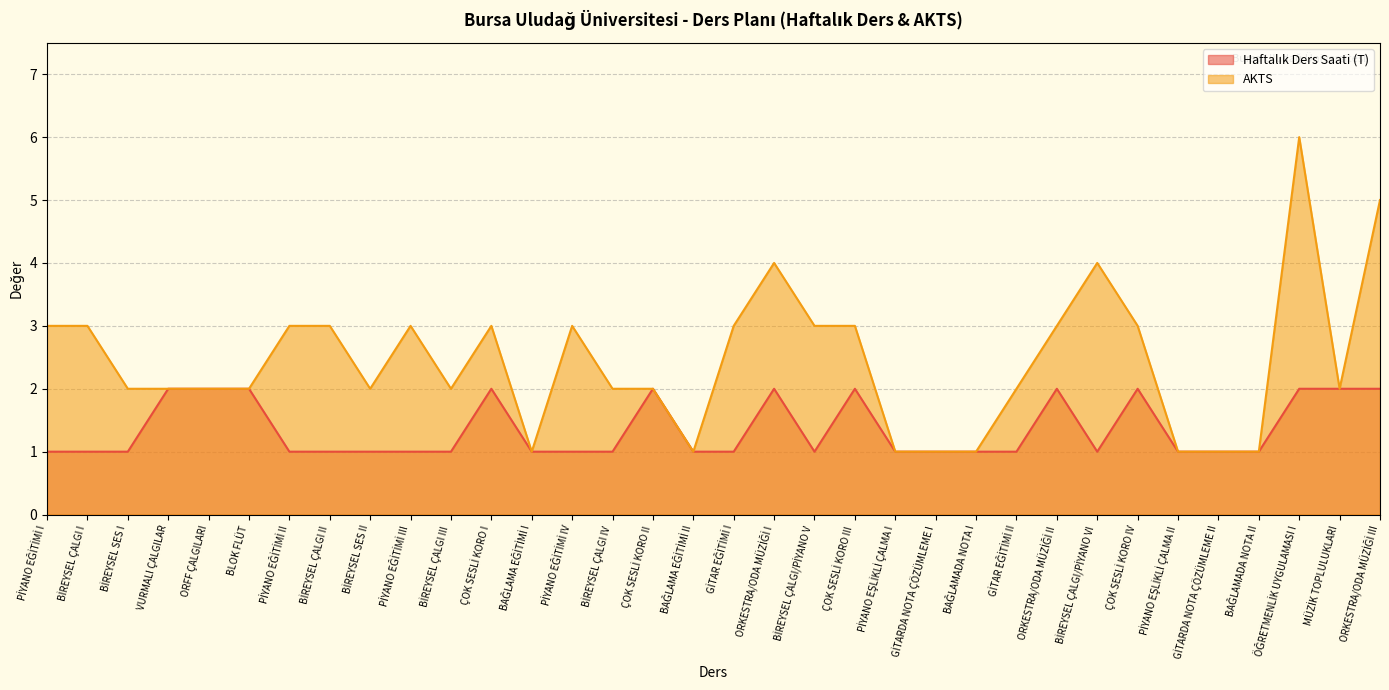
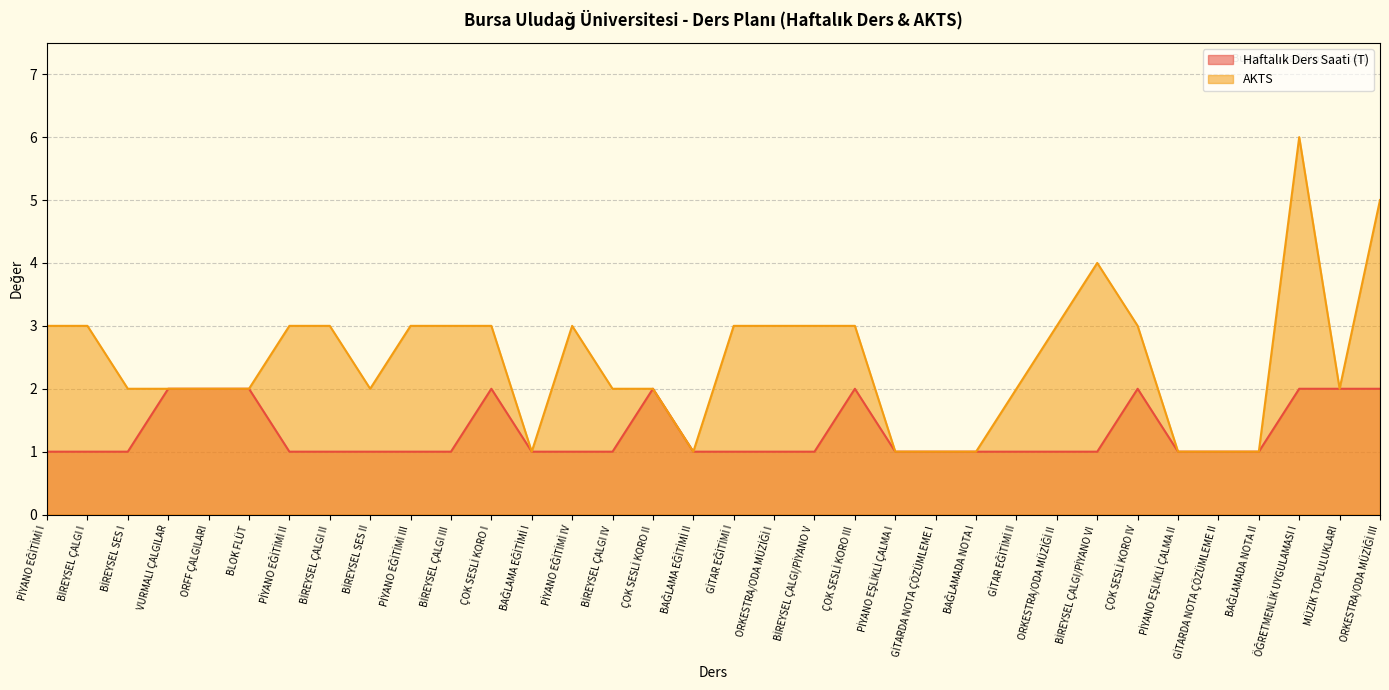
  {
    "Haftalık Ders Saati (T)": {
      "PİYANO EĞİTİMİ I": 1,
      "BİREYSEL ÇALGI I": 1,
      "BİREYSEL SES I": 1,
      "PİYANO EĞİTİMİ II": 1,
      "BİREYSEL ÇALGI II": 1,
      "BİREYSEL SES II": 1,
      "PİYANO EĞİTİMİ III": 1,
      "BİREYSEL ÇALGI III": 1,
      "ÇOK SESLİ KORO I": 2,
      "PİYANO EĞİTİMİ IV": 1,
      "BİREYSEL ÇALGI IV": 1,
      "GİTAR EĞİTİMİ I": 1,
-     "ORKESTRA/ODA MÜZİĞİ I": 2,
+     "ORKESTRA/ODA MÜZİĞİ I": 1,
      "BİREYSEL ÇALGI/PİYANO V": 1,
      "ÇOK SESLİ KORO III": 2,
      "GİTAR EĞİTİMİ II": 1,
-     "ORKESTRA/ODA MÜZİĞİ II": 2,
+     "ORKESTRA/ODA MÜZİĞİ II": 1,
      "BİREYSEL ÇALGI/PİYANO VI": 1,
      "ÇOK SESLİ KORO IV": 2,
      "ÖĞRETMENLİK UYGULAMASI I": 2,
      "ORKESTRA/ODA MÜZİĞİ III": 2
    },
    "AKTS": {
      "PİYANO EĞİTİMİ I": 3,
      "BİREYSEL ÇALGI I": 3,
      "BİREYSEL SES I": 2,
      "PİYANO EĞİTİMİ II": 3,
      "BİREYSEL ÇALGI II": 3,
      "BİREYSEL SES II": 2,
      "PİYANO EĞİTİMİ III": 3,
-     "BİREYSEL ÇALGI III": 2,
+     "BİREYSEL ÇALGI III": 3,
      "ÇOK SESLİ KORO I": 3,
      "PİYANO EĞİTİMİ IV": 3,
      "BİREYSEL ÇALGI IV": 2,
      "GİTAR EĞİTİMİ I": 3,
-     "ORKESTRA/ODA MÜZİĞİ I": 4,
+     "ORKESTRA/ODA MÜZİĞİ I": 3,
      "BİREYSEL ÇALGI/PİYANO V": 3,
      "ÇOK SESLİ KORO III": 3,
      "GİTAR EĞİTİMİ II": 2,
      "ORKESTRA/ODA MÜZİĞİ II": 3,
      "BİREYSEL ÇALGI/PİYANO VI": 4,
      "ÇOK SESLİ KORO IV": 3,
      "ÖĞRETMENLİK UYGULAMASI I": 6,
      "ORKESTRA/ODA MÜZİĞİ III": 5
    }
  }
